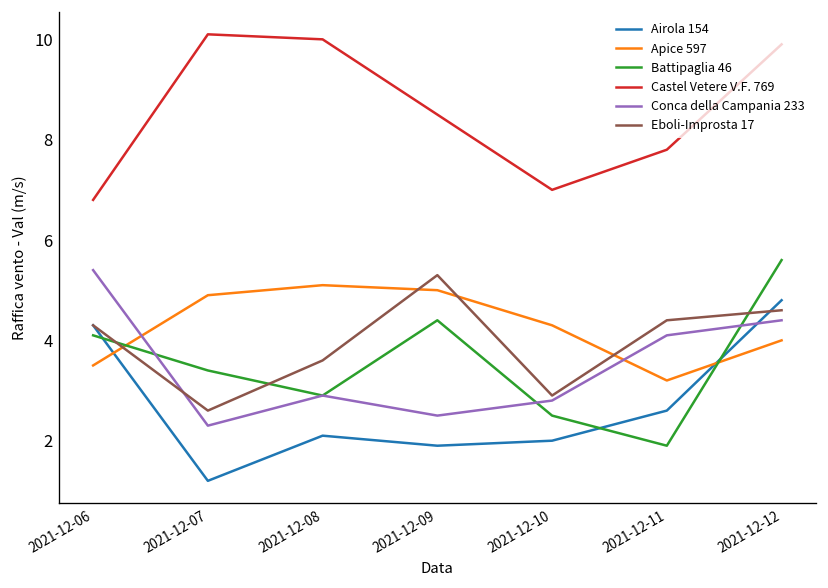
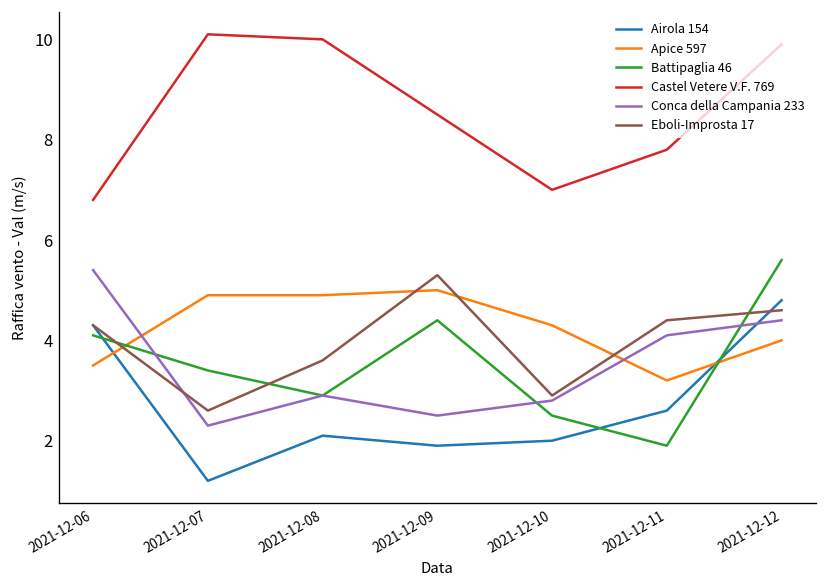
  {
    "Airola 154": {
      "2021-12-07": 1.2,
      "2021-12-08": 2.1,
      "2021-12-09": 1.9,
      "2021-12-10": 2.0,
      "2021-12-11": 2.6,
      "2021-12-12": 4.8
    },
    "Apice 597": {
      "2021-12-06": 3.5,
      "2021-12-07": 4.9,
-     "2021-12-08": 5.1,
+     "2021-12-08": 4.9,
      "2021-12-09": 5.0,
      "2021-12-10": 4.3,
      "2021-12-11": 3.2,
      "2021-12-12": 4.0
    },
    "Battipaglia 46": {
      "2021-12-06": 4.1,
      "2021-12-07": 3.4,
      "2021-12-09": 4.4,
      "2021-12-10": 2.5,
      "2021-12-11": 1.9,
      "2021-12-12": 5.6
    },
    "Castel Vetere V.F. 769": {
      "2021-12-06": 6.8,
      "2021-12-07": 10.1,
      "2021-12-08": 10.0,
      "2021-12-09": 8.5,
      "2021-12-10": 7.0,
      "2021-12-11": 7.8
    },
    "Conca della Campania 233": {
      "2021-12-06": 5.4,
      "2021-12-07": 2.3,
      "2021-12-09": 2.5,
      "2021-12-10": 2.8,
      "2021-12-11": 4.1,
      "2021-12-12": 4.4
    },
    "Eboli-Improsta 17": {
      "2021-12-07": 2.6,
      "2021-12-08": 3.6,
      "2021-12-09": 5.3,
      "2021-12-10": 2.9,
      "2021-12-11": 4.4,
      "2021-12-12": 4.6
    }
  }
